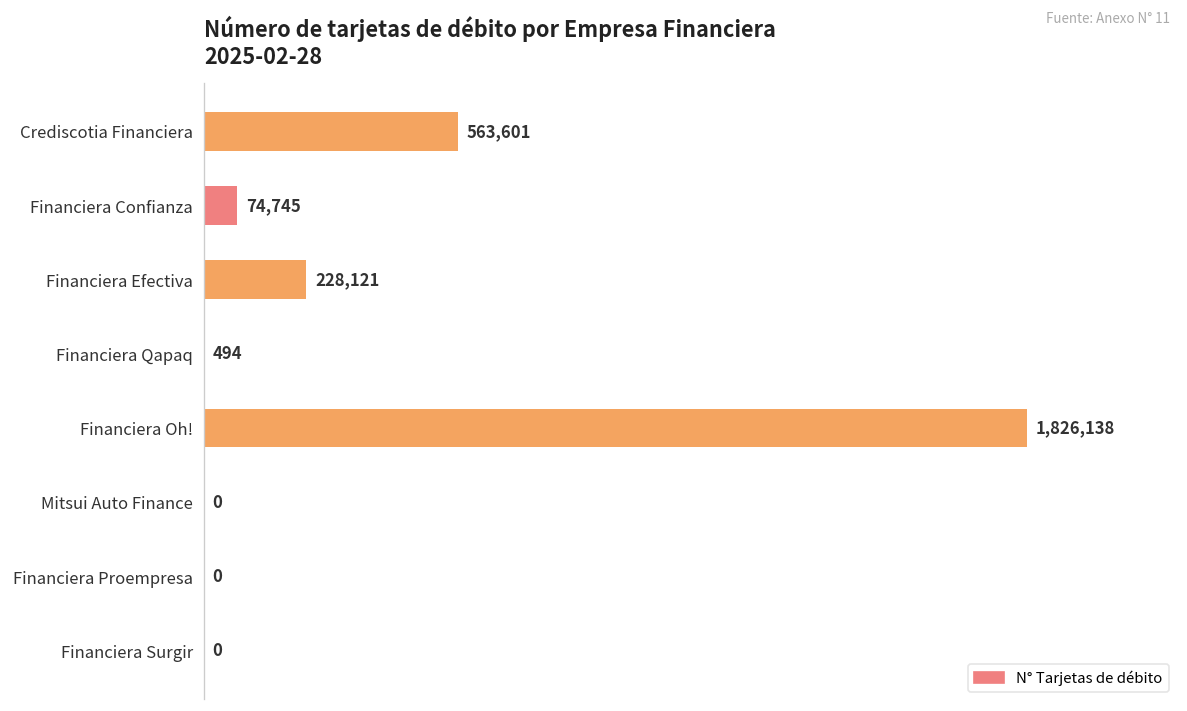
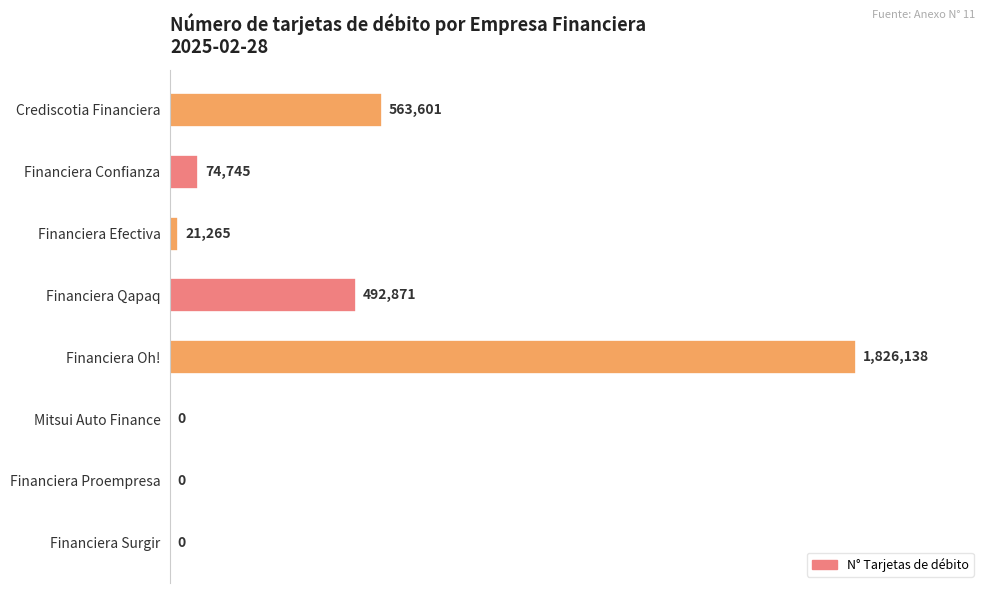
  {
    "Crediscotia Financiera": "563,601",
    "Financiera Confianza": "74,745",
-   "Financiera Efectiva": "228,121",
-   "Financiera Qapaq": "494",
+   "Financiera Efectiva": "21,265",
+   "Financiera Qapaq": "492,871",
    "Financiera Oh!": "1,826,138",
    "Mitsui Auto Finance": "0",
    "Financiera Proempresa": "0",
    "Financiera Surgir": "0"
  }
